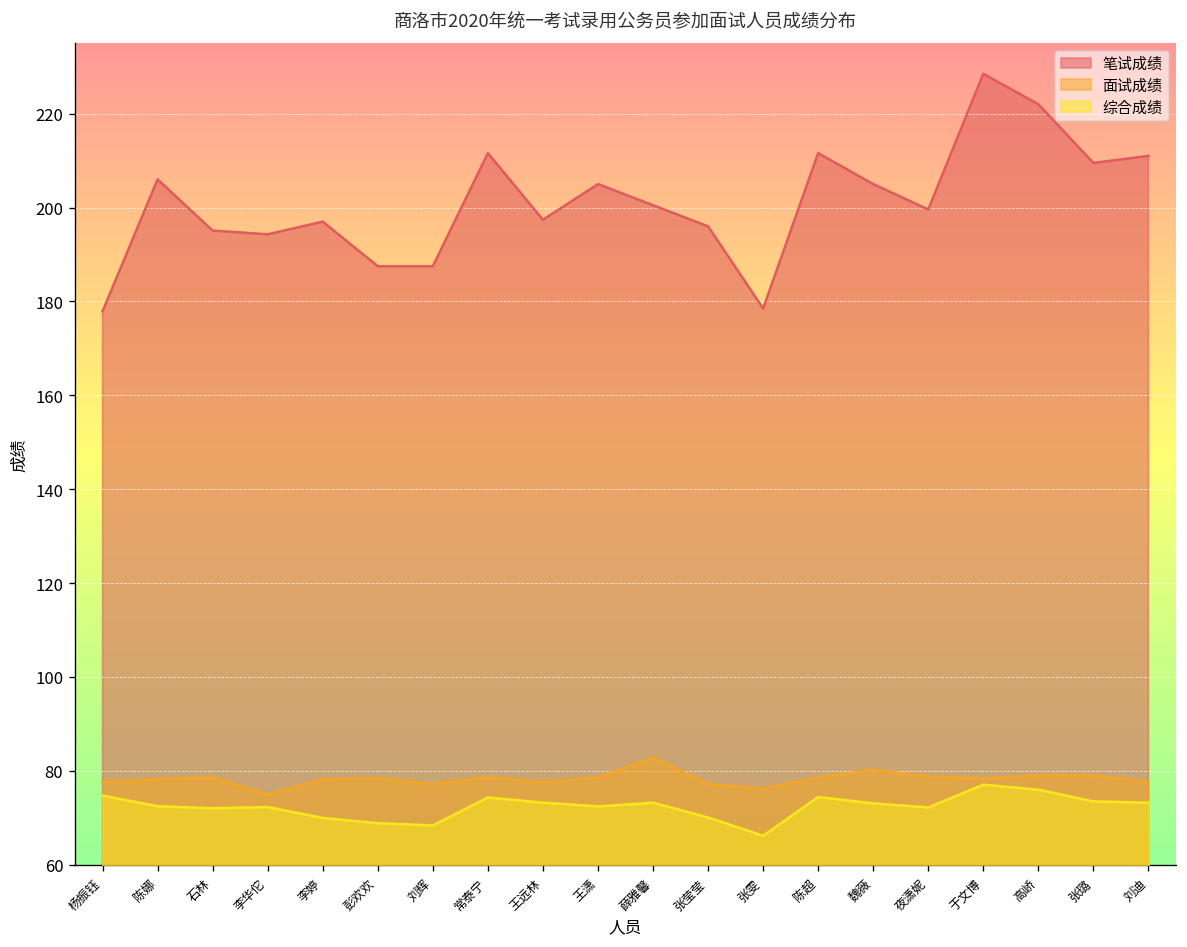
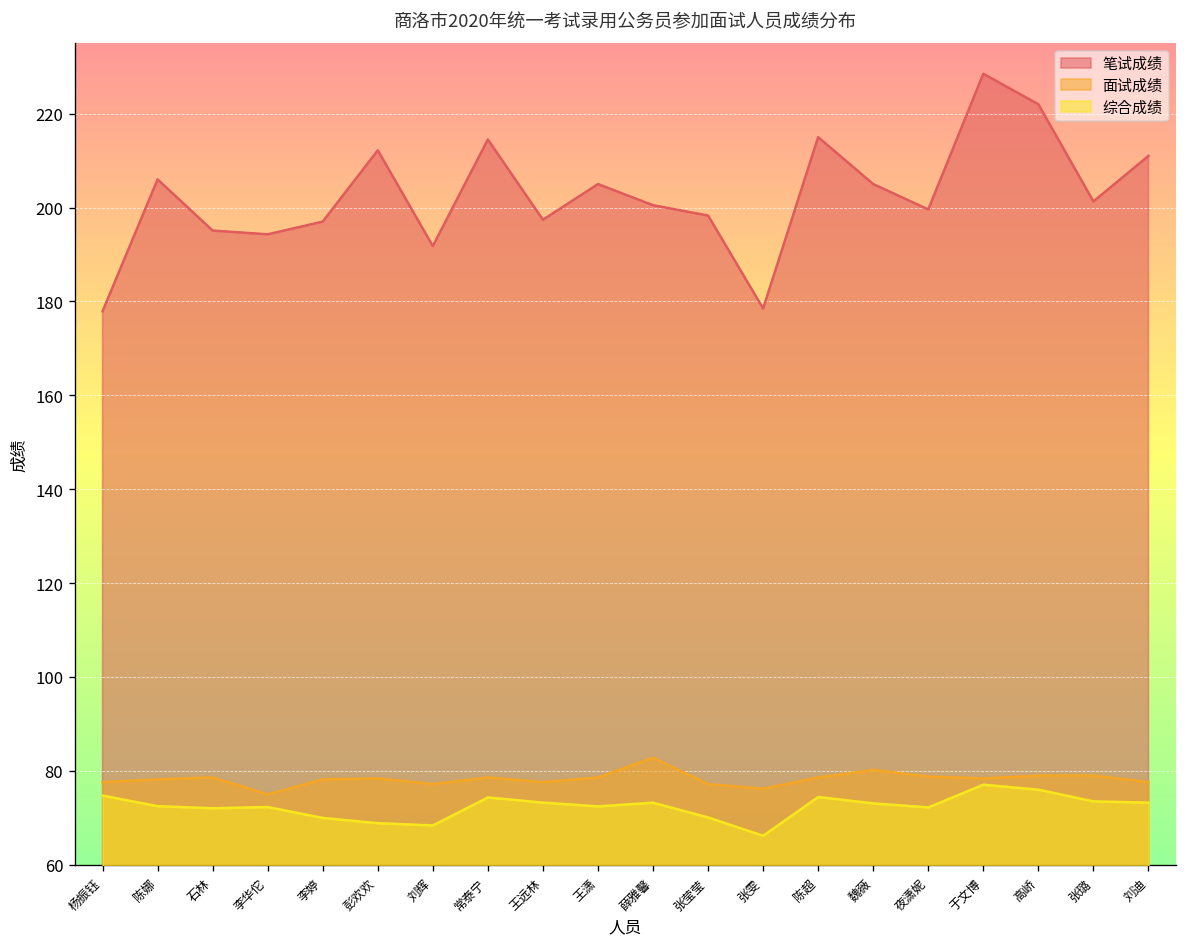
  {
    "笔试成绩": {
      "杨振钰": 178,
      "陈娜": 206,
      "石林": 195,
      "李华佗": 194,
      "李婷": 197,
-     "彭欢欢": 188,
-     "刘辉": 188,
-     "常泰宁": 212,
+     "彭欢欢": 212,
+     "刘辉": 192,
+     "常泰宁": 215,
      "王远林": 197,
      "王潇": 205,
      "薛雅馨": 201,
-     "张莹莹": 196,
+     "张莹莹": 198,
      "张雯": 179,
-     "陈超": 212,
+     "陈超": 215,
      "魏薇": 205,
      "夜潇妮": 200,
      "于文博": 229,
      "高峤": 222,
-     "张璐": 210,
+     "张璐": 201,
      "刘迪": 211
    }
  }
